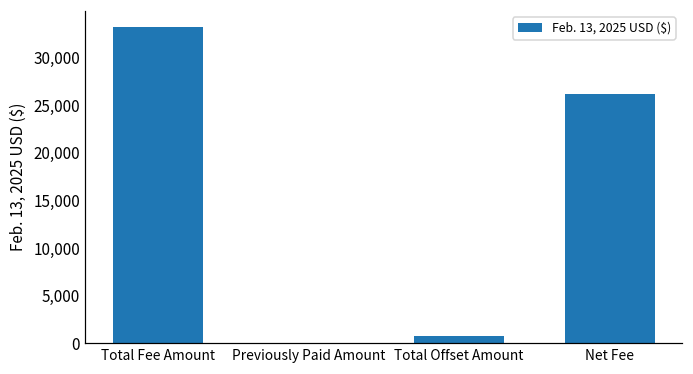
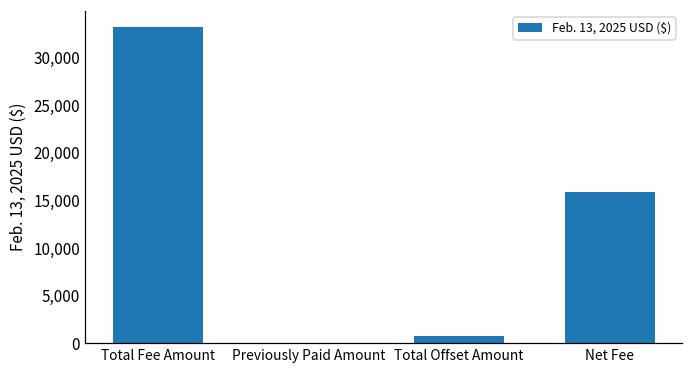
  {
    "Total Fee Amount": "33,000",
    "Previously Paid Amount": "0",
    "Total Offset Amount": "1,000",
-   "Net Fee": "26,000"
+   "Net Fee": "16,000"
  }
